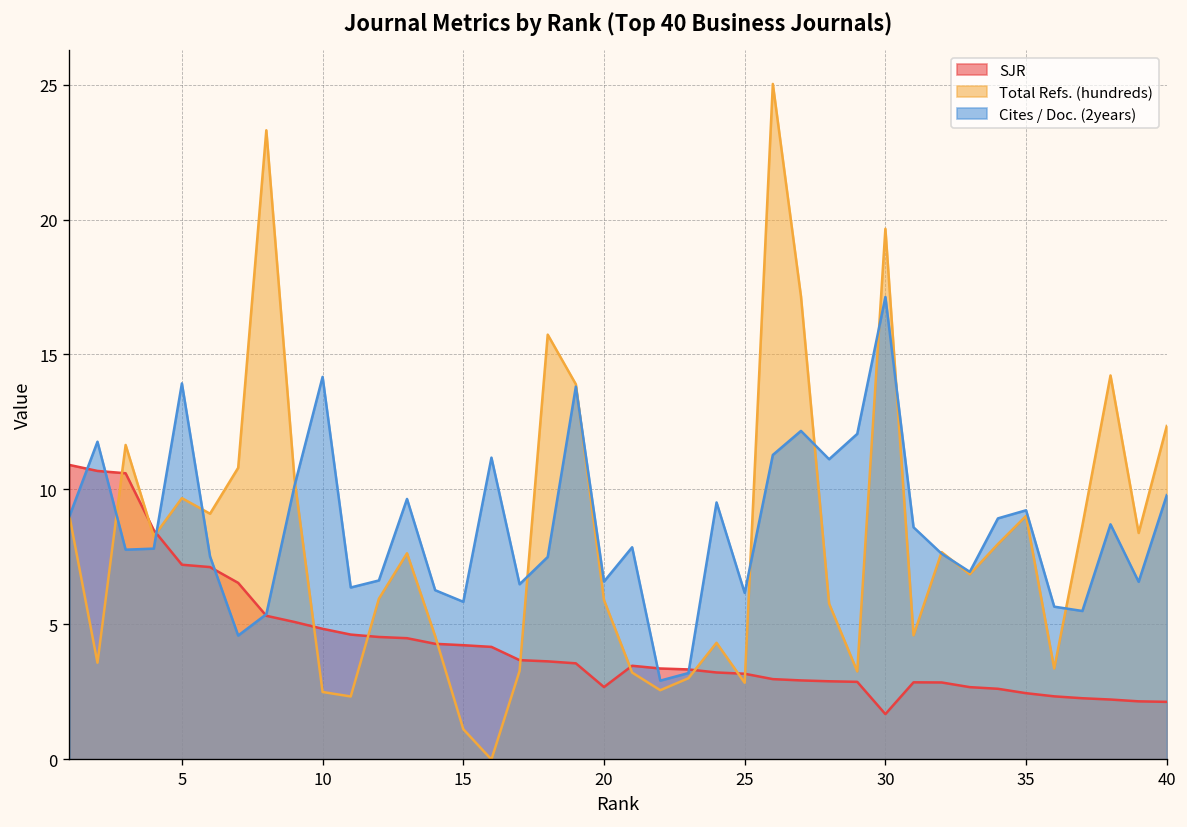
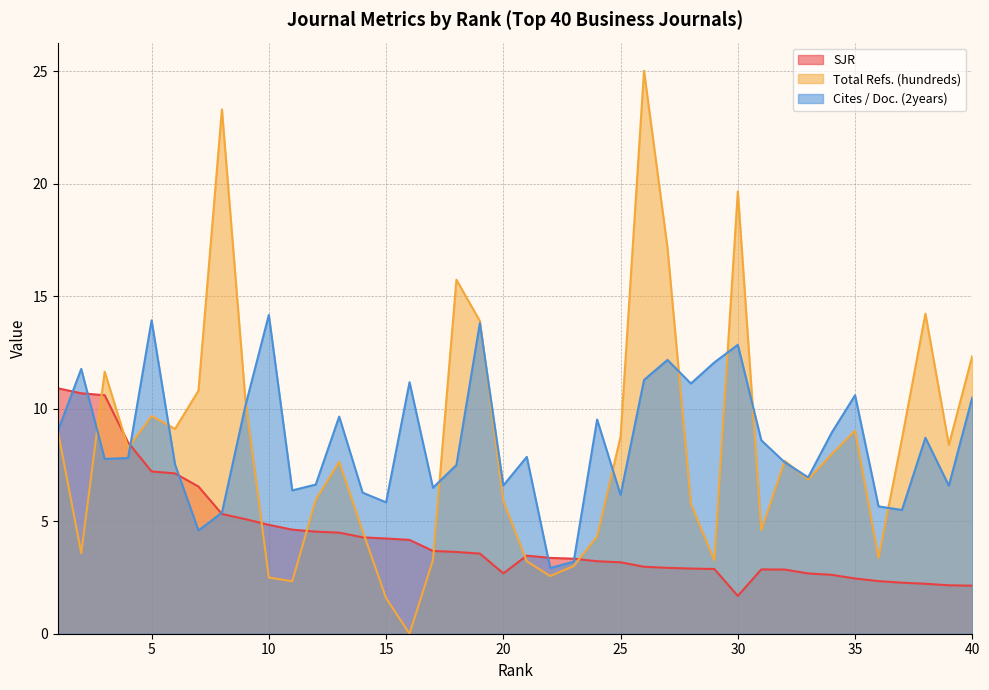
  {
    "SJR": {
      "5": 7.2,
      "10": 4.8,
      "15": 4.2,
      "20": 2.7,
      "25": 3.2,
      "30": 1.7,
      "35": 2.5,
      "40": 2.1
    },
    "Total Refs. (hundreds)": {
      "5": 9.7,
      "10": 2.5,
-     "15": 1.1,
+     "15": 1.6,
      "20": 5.9,
-     "25": 2.8,
+     "25": 8.8,
      "30": 19.7,
      "35": 9.0,
      "40": 12.4
    },
    "Cites / Doc. (2years)": {
      "5": 13.9,
      "10": 14.2,
      "15": 5.8,
      "20": 6.6,
      "25": 6.2,
-     "30": 17.1,
-     "35": 9.2,
-     "40": 9.8
+     "30": 12.8,
+     "35": 10.6,
+     "40": 10.5
    }
  }
